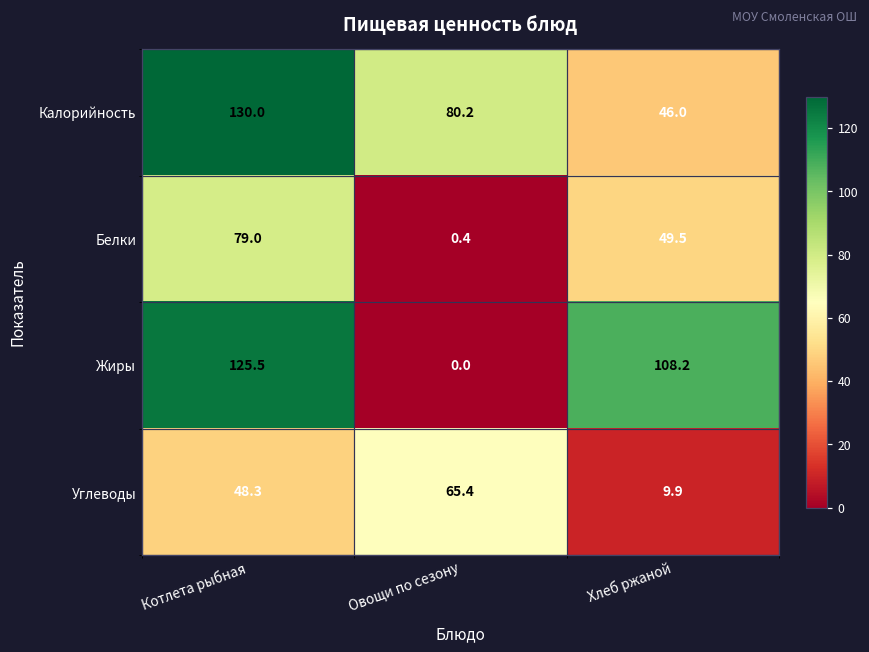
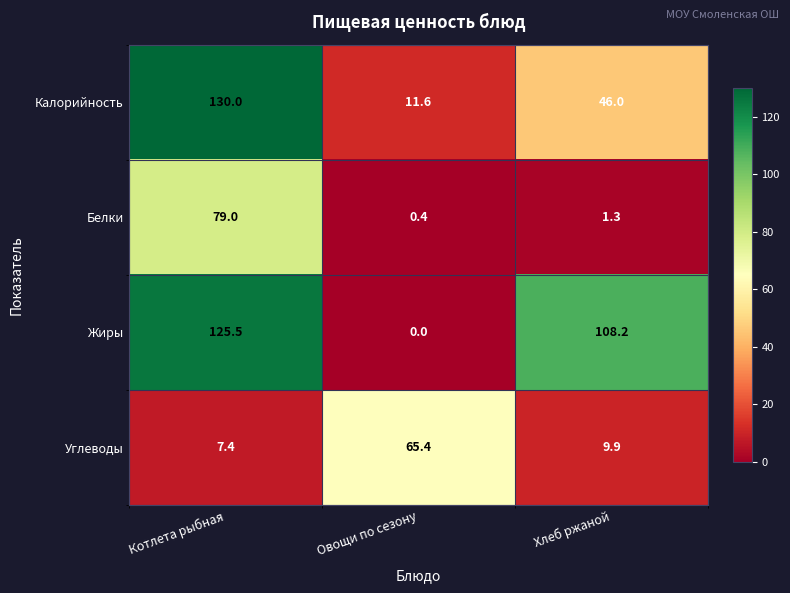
  {
    "Калорийность": {
      "Котлета рыбная": 130.0,
-     "Овощи по сезону": 80.2,
+     "Овощи по сезону": 11.6,
      "Хлеб ржаной": 46.0
    },
    "Белки": {
      "Котлета рыбная": 79.0,
      "Овощи по сезону": 0.4,
-     "Хлеб ржаной": 49.5
+     "Хлеб ржаной": 1.3
    },
    "Жиры": {
      "Котлета рыбная": 125.5,
      "Овощи по сезону": 0.0,
      "Хлеб ржаной": 108.2
    },
    "Углеводы": {
-     "Котлета рыбная": 48.3,
+     "Котлета рыбная": 7.4,
      "Овощи по сезону": 65.4,
      "Хлеб ржаной": 9.9
    }
  }
